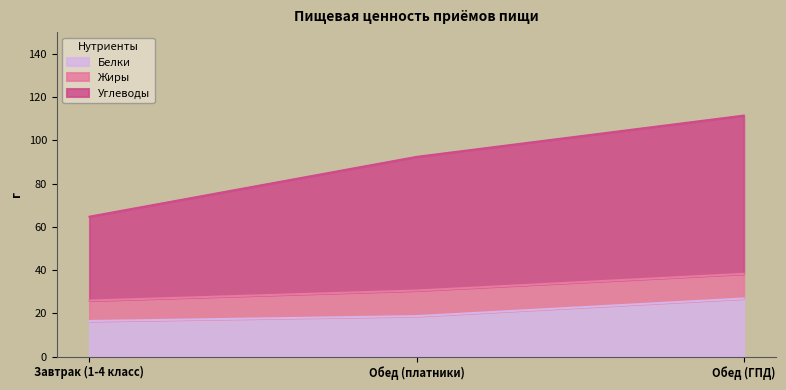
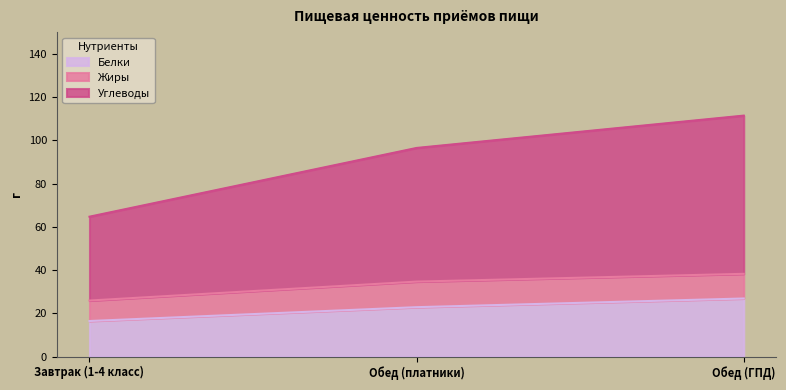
  {
    "Белки": {
      "Завтрак (1-4 класс)": 16,
-     "Обед (платники)": 19,
+     "Обед (платники)": 23,
      "Обед (ГПД)": 27
    }
  }
